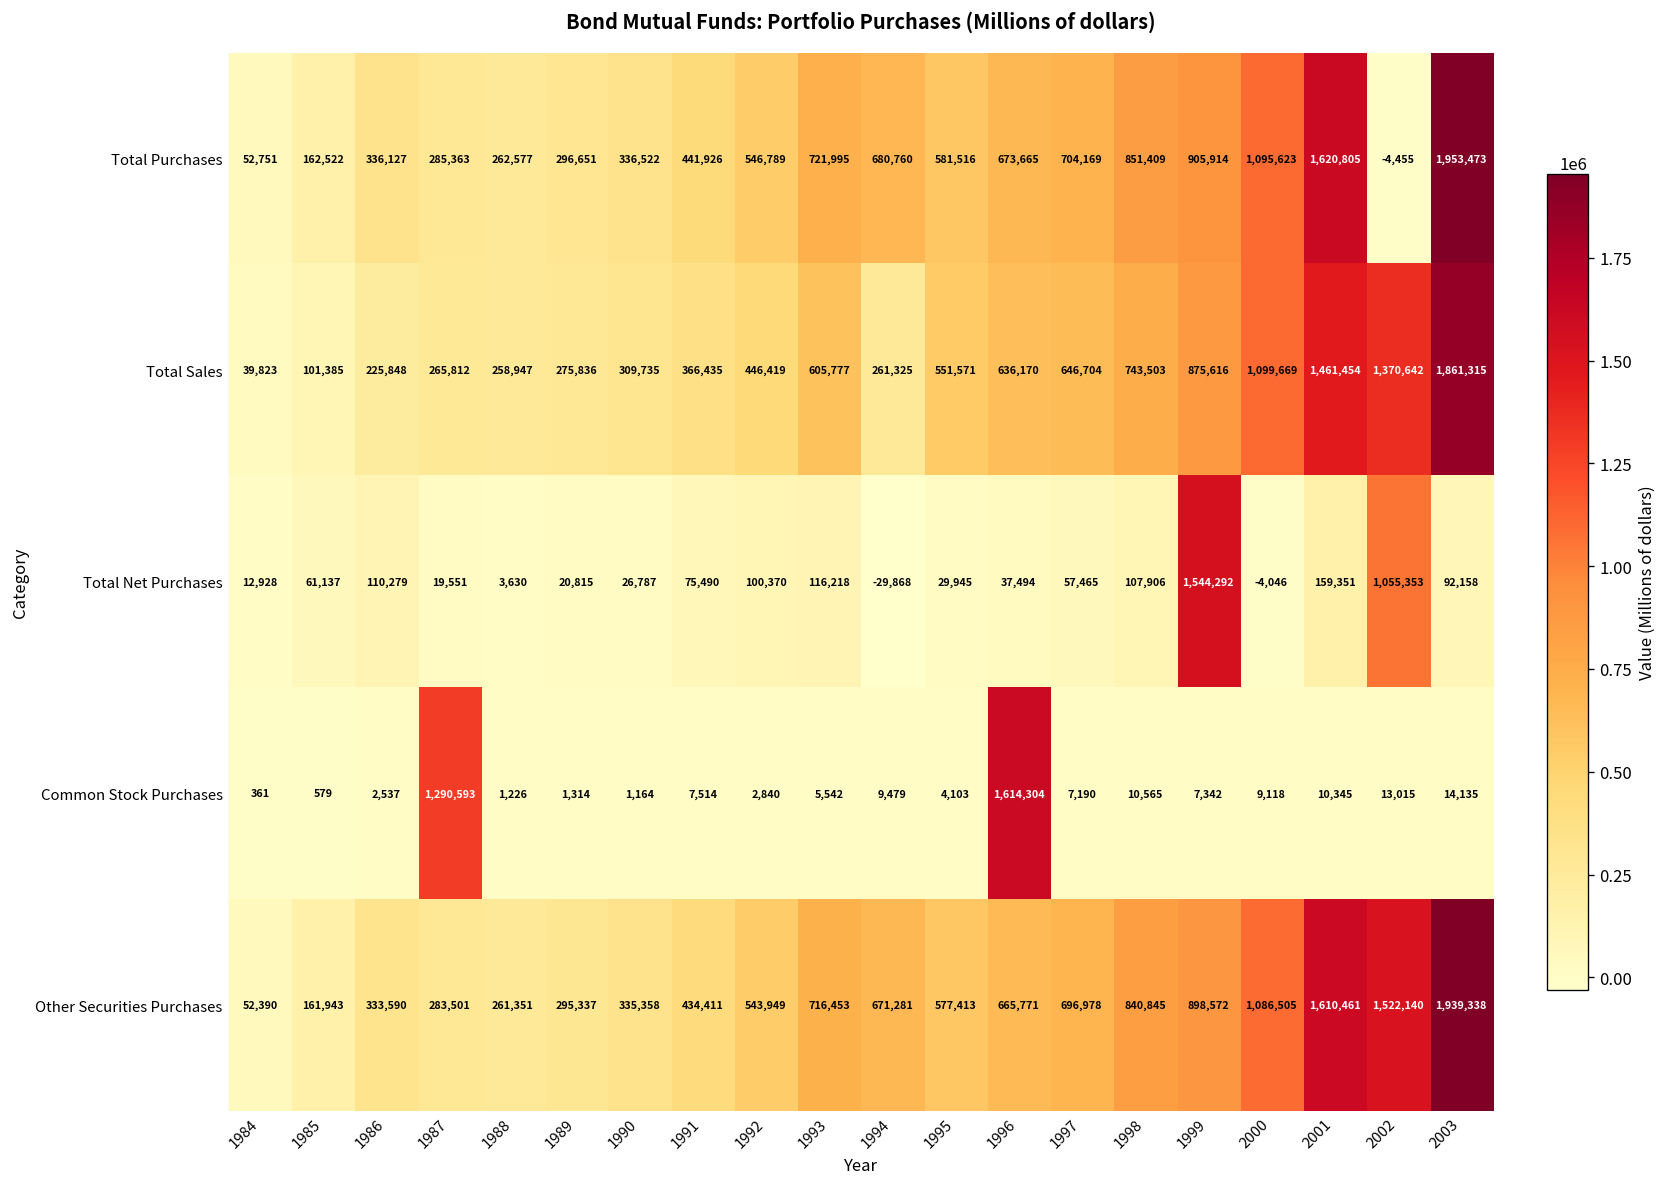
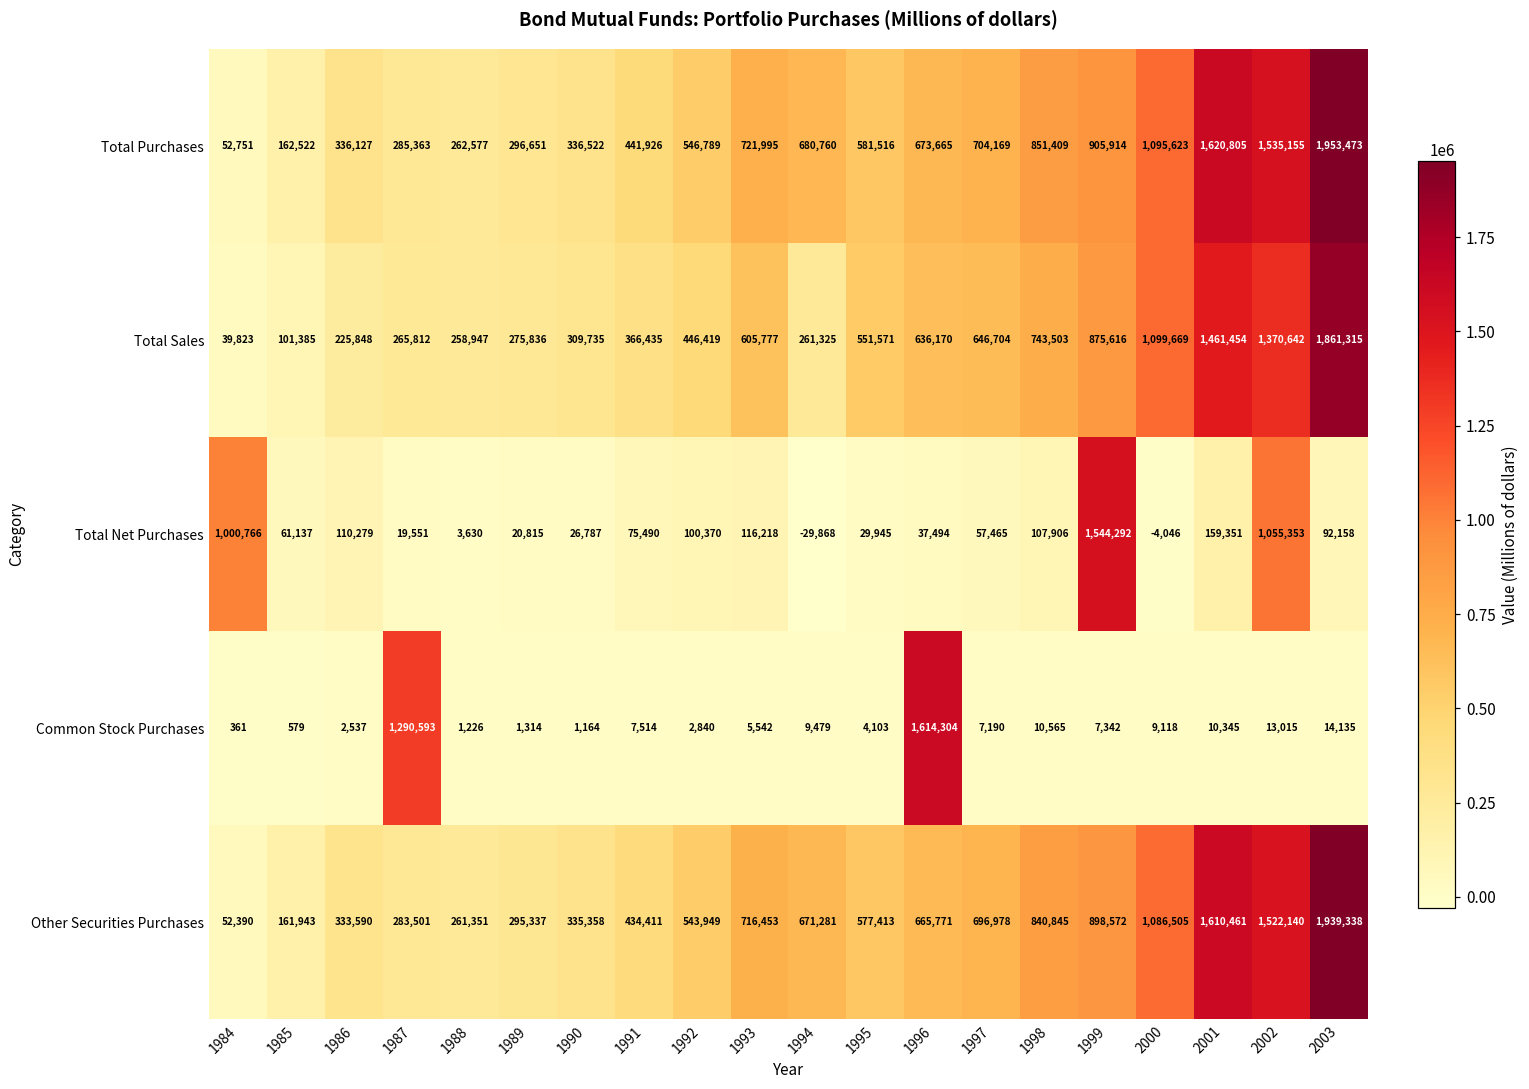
  {
    "Total Purchases": {
      "1984": "52,751",
      "1985": "162,522",
      "1986": "336,127",
      "1987": "285,363",
      "1988": "262,577",
      "1989": "296,651",
      "1990": "336,522",
      "1991": "441,926",
      "1992": "546,789",
      "1993": "721,995",
      "1994": "680,760",
      "1995": "581,516",
      "1996": "673,665",
      "1997": "704,169",
      "1998": "851,409",
      "1999": "905,914",
      "2000": "1,095,623",
      "2001": "1,620,805",
-     "2002": "-4,455",
+     "2002": "1,535,155",
      "2003": "1,953,473"
    },
    "Total Sales": {
      "1984": "39,823",
      "1985": "101,385",
      "1986": "225,848",
      "1987": "265,812",
      "1988": "258,947",
      "1989": "275,836",
      "1990": "309,735",
      "1991": "366,435",
      "1992": "446,419",
      "1993": "605,777",
      "1994": "261,325",
      "1995": "551,571",
      "1996": "636,170",
      "1997": "646,704",
      "1998": "743,503",
      "1999": "875,616",
      "2000": "1,099,669",
      "2001": "1,461,454",
      "2002": "1,370,642",
      "2003": "1,861,315"
    },
    "Total Net Purchases": {
-     "1984": "12,928",
+     "1984": "1,000,766",
      "1985": "61,137",
      "1986": "110,279",
      "1987": "19,551",
      "1988": "3,630",
      "1989": "20,815",
      "1990": "26,787",
      "1991": "75,490",
      "1992": "100,370",
      "1993": "116,218",
      "1994": "-29,868",
      "1995": "29,945",
      "1996": "37,494",
      "1997": "57,465",
      "1998": "107,906",
      "1999": "1,544,292",
      "2000": "-4,046",
      "2001": "159,351",
      "2002": "1,055,353",
      "2003": "92,158"
    },
    "Common Stock Purchases": {
      "1984": "361",
      "1985": "579",
      "1986": "2,537",
      "1987": "1,290,593",
      "1988": "1,226",
      "1989": "1,314",
      "1990": "1,164",
      "1991": "7,514",
      "1992": "2,840",
      "1993": "5,542",
      "1994": "9,479",
      "1995": "4,103",
      "1996": "1,614,304",
      "1997": "7,190",
      "1998": "10,565",
      "1999": "7,342",
      "2000": "9,118",
      "2001": "10,345",
      "2002": "13,015",
      "2003": "14,135"
    },
    "Other Securities Purchases": {
      "1984": "52,390",
      "1985": "161,943",
      "1986": "333,590",
      "1987": "283,501",
      "1988": "261,351",
      "1989": "295,337",
      "1990": "335,358",
      "1991": "434,411",
      "1992": "543,949",
      "1993": "716,453",
      "1994": "671,281",
      "1995": "577,413",
      "1996": "665,771",
      "1997": "696,978",
      "1998": "840,845",
      "1999": "898,572",
      "2000": "1,086,505",
      "2001": "1,610,461",
      "2002": "1,522,140",
      "2003": "1,939,338"
    }
  }
